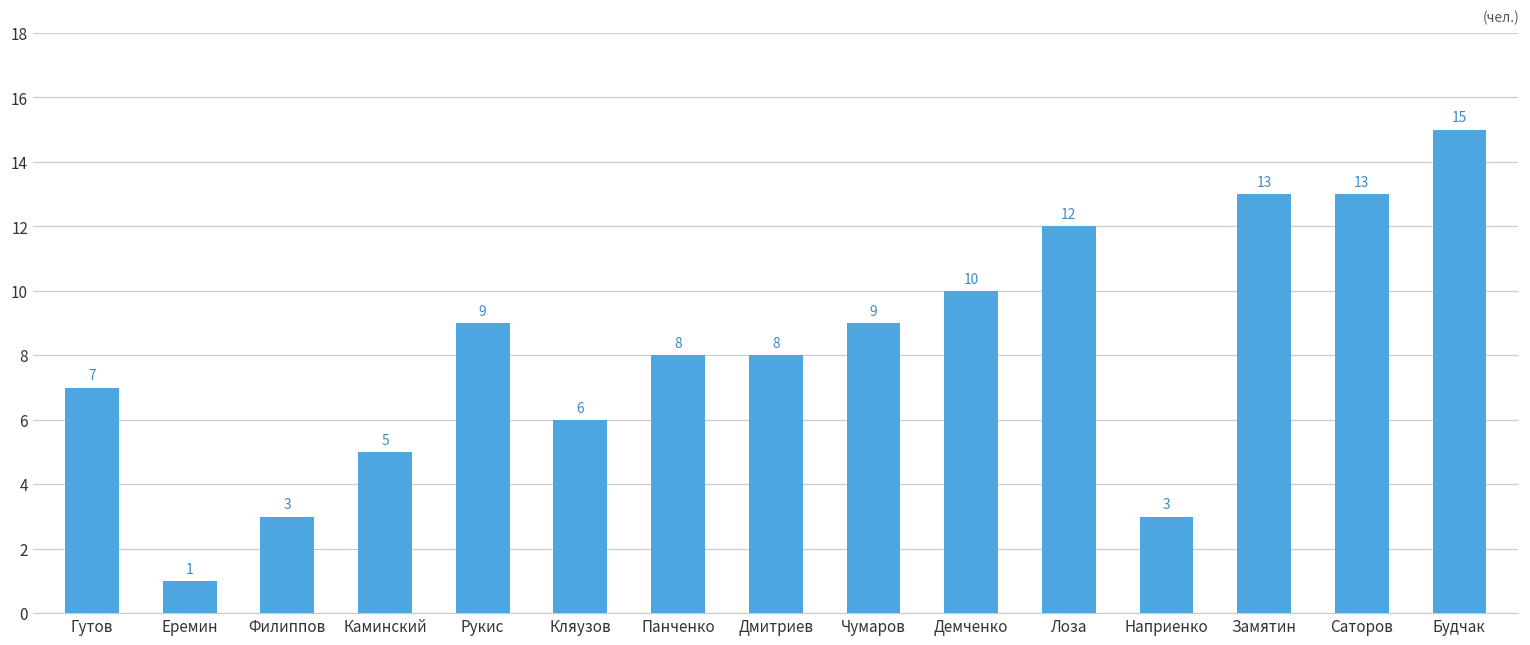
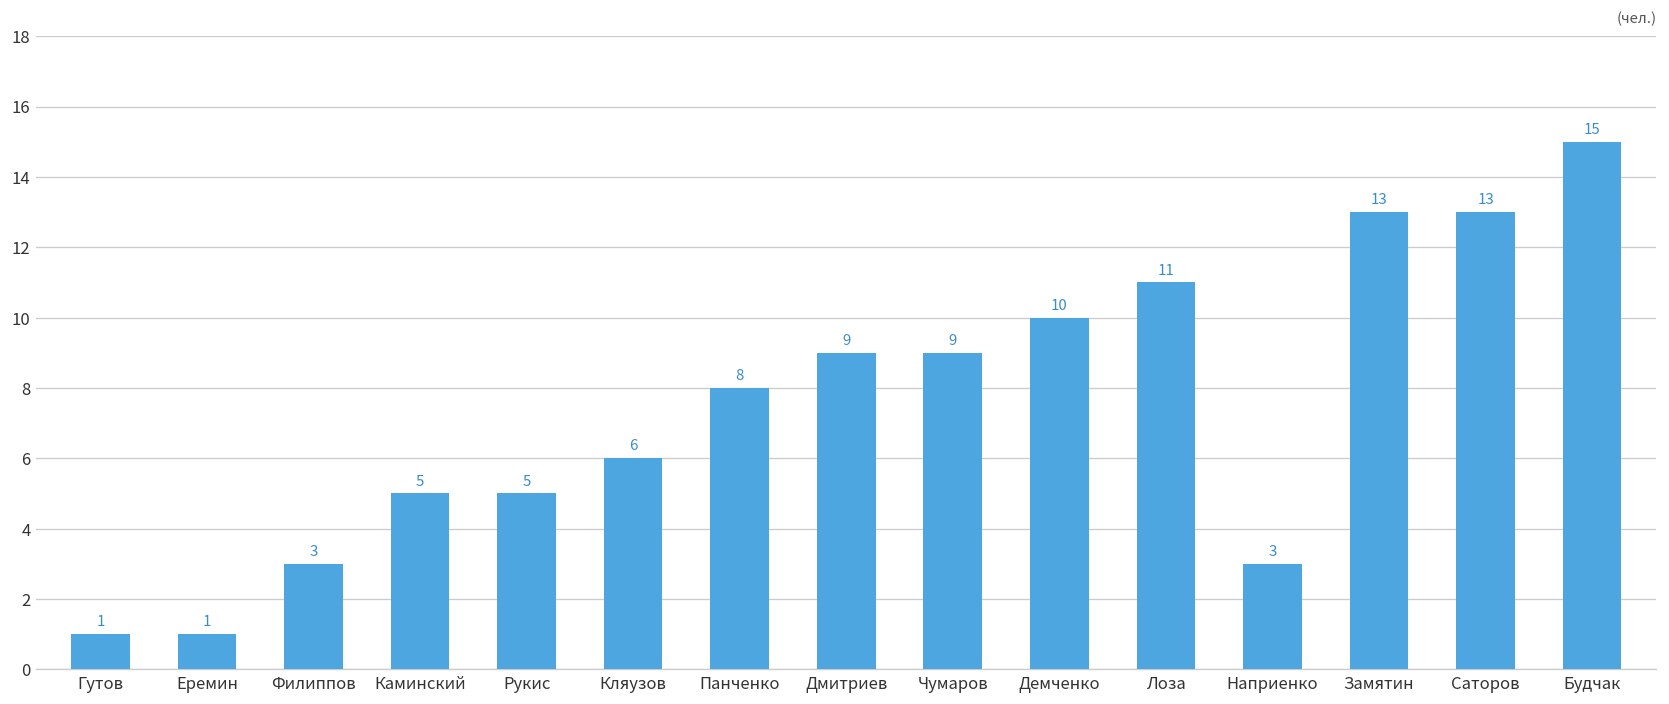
  {
-   "Гутов": 7,
+   "Гутов": 1,
    "Еремин": 1,
    "Филиппов": 3,
    "Каминский": 5,
-   "Рукис": 9,
+   "Рукис": 5,
    "Кляузов": 6,
    "Панченко": 8,
-   "Дмитриев": 8,
+   "Дмитриев": 9,
    "Чумаров": 9,
    "Демченко": 10,
-   "Лоза": 12,
+   "Лоза": 11,
    "Наприенко": 3,
    "Замятин": 13,
    "Саторов": 13,
    "Будчак": 15
  }
